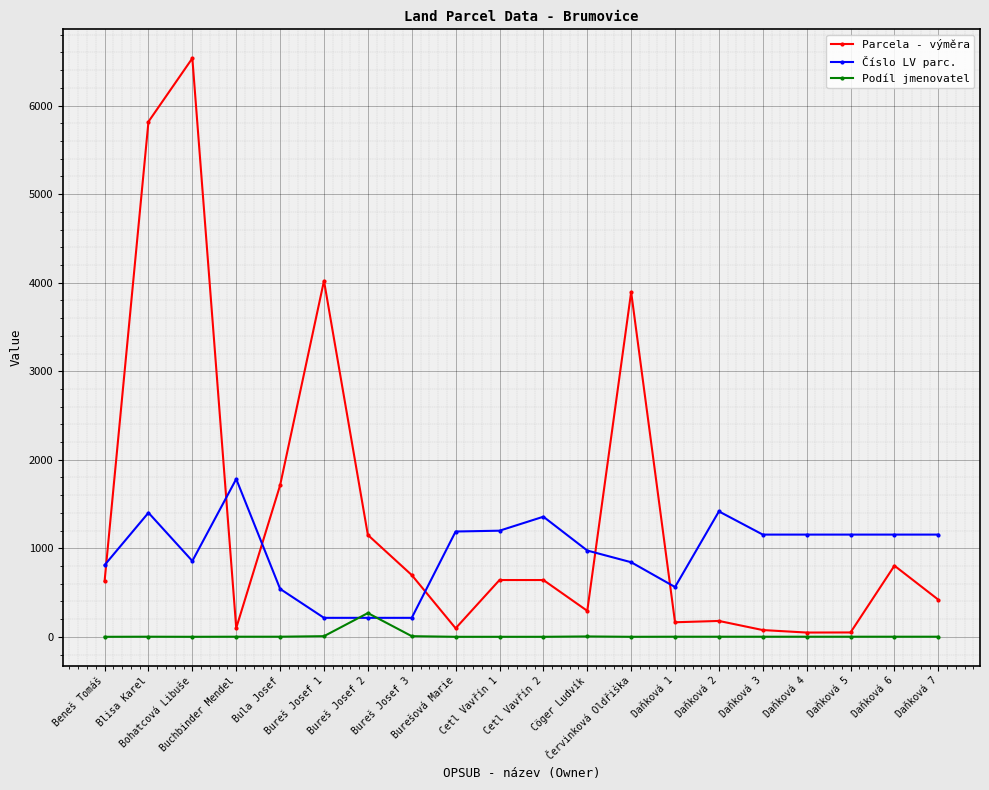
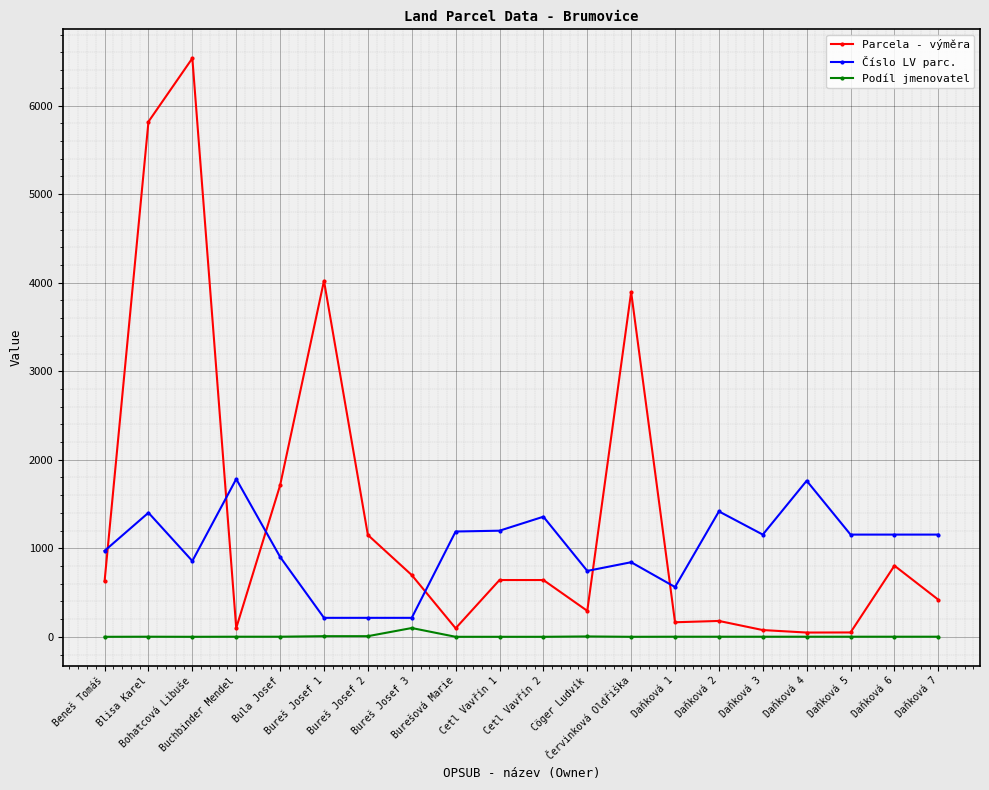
  {
    "Parcela - výměra": {
      "Beneš Tomáš": 600,
      "Blisa Karel": 5800,
      "Bohatcová Libuše": 6500,
      "Buchbinder Mendel": 100,
      "Bula Josef": 1700,
      "Bureš Josef 1": 4000,
      "Bureš Josef 2": 1200,
      "Bureš Josef 3": 700,
      "Burešová Marie": 100,
      "Cetl Vavřín 1": 600,
      "Cetl Vavřín 2": 600,
      "Cöger Ludvík": 300,
      "Červinková Oldřiška": 3900,
      "Daňková 1": 200,
      "Daňková 2": 200,
      "Daňková 3": 100,
      "Daňková 4": 0,
      "Daňková 5": 100,
      "Daňková 6": 800,
      "Daňková 7": 400
    },
    "Číslo LV parc.": {
-     "Beneš Tomáš": 800,
+     "Beneš Tomáš": 1000,
      "Blisa Karel": 1400,
      "Bohatcová Libuše": 900,
      "Buchbinder Mendel": 1800,
-     "Bula Josef": 500,
+     "Bula Josef": 900,
      "Bureš Josef 1": 200,
      "Bureš Josef 2": 200,
      "Bureš Josef 3": 200,
      "Burešová Marie": 1200,
      "Cetl Vavřín 1": 1200,
      "Cetl Vavřín 2": 1400,
-     "Cöger Ludvík": 1000,
+     "Cöger Ludvík": 700,
      "Červinková Oldřiška": 800,
      "Daňková 1": 600,
      "Daňková 2": 1400,
      "Daňková 3": 1200,
-     "Daňková 4": 1200,
+     "Daňková 4": 1800,
      "Daňková 5": 1200,
      "Daňková 6": 1200,
      "Daňková 7": 1200
    },
    "Podíl jmenovatel": {
      "Beneš Tomáš": 0,
      "Blisa Karel": 0,
      "Bohatcová Libuše": 0,
      "Buchbinder Mendel": 0,
      "Bula Josef": 0,
      "Bureš Josef 1": 0,
-     "Bureš Josef 2": 300,
-     "Bureš Josef 3": 0,
+     "Bureš Josef 2": 0,
+     "Bureš Josef 3": 100,
      "Burešová Marie": 0,
      "Cetl Vavřín 1": 0,
      "Cetl Vavřín 2": 0,
      "Cöger Ludvík": 0,
      "Červinková Oldřiška": 0,
      "Daňková 1": 0,
      "Daňková 2": 0,
      "Daňková 3": 0,
      "Daňková 4": 0,
      "Daňková 5": 0,
      "Daňková 6": 0,
      "Daňková 7": 0
    }
  }
